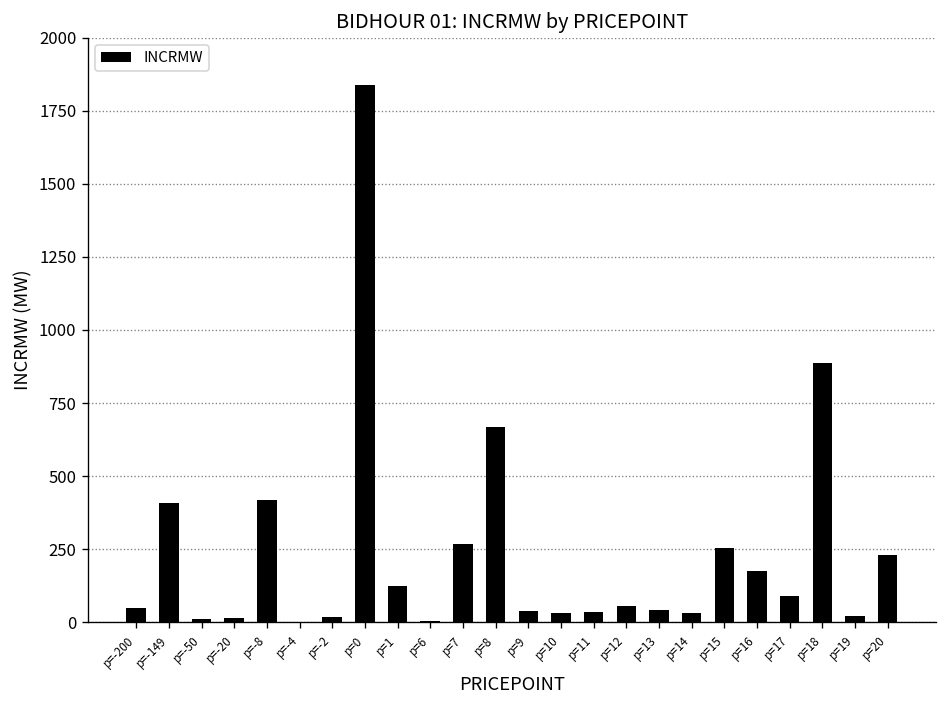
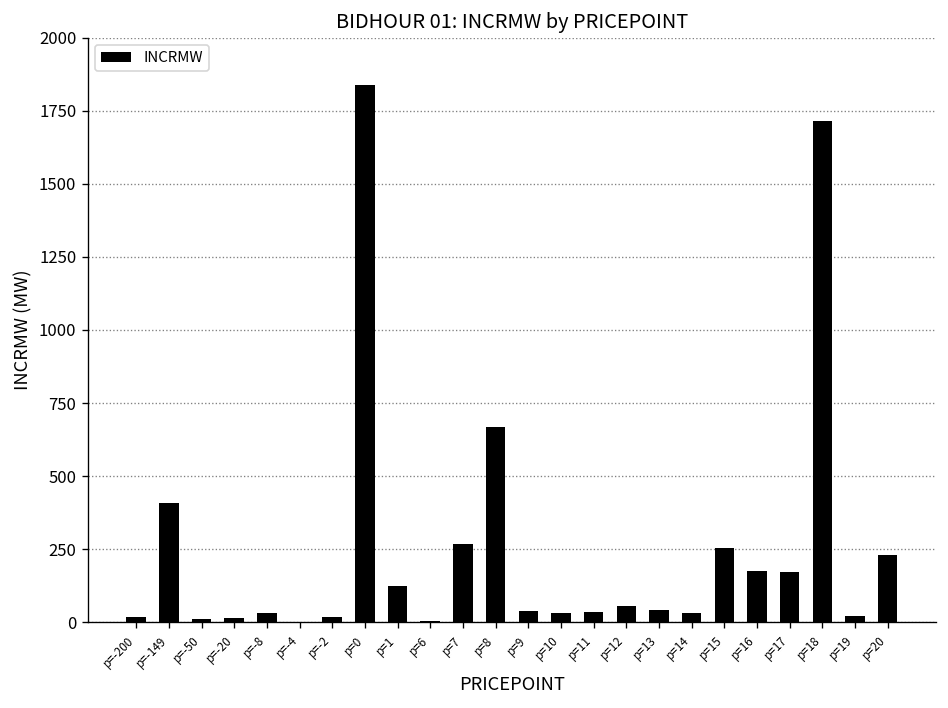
  {
-   "p=-200": 50,
+   "p=-200": 20,
    "p=-149": 410,
    "p=-50": 10,
    "p=-20": 20,
-   "p=-8": 420,
+   "p=-8": 30,
    "p=-4": 0,
    "p=-2": 20,
    "p=0": 1840,
    "p=1": 120,
    "p=7": 270,
    "p=8": 670,
    "p=9": 40,
    "p=10": 30,
    "p=11": 40,
    "p=12": 60,
    "p=13": 40,
    "p=14": 30,
    "p=15": 250,
    "p=16": 170,
-   "p=17": 90,
-   "p=18": 890,
+   "p=17": 170,
+   "p=18": 1720,
    "p=19": 20,
    "p=20": 230
  }
